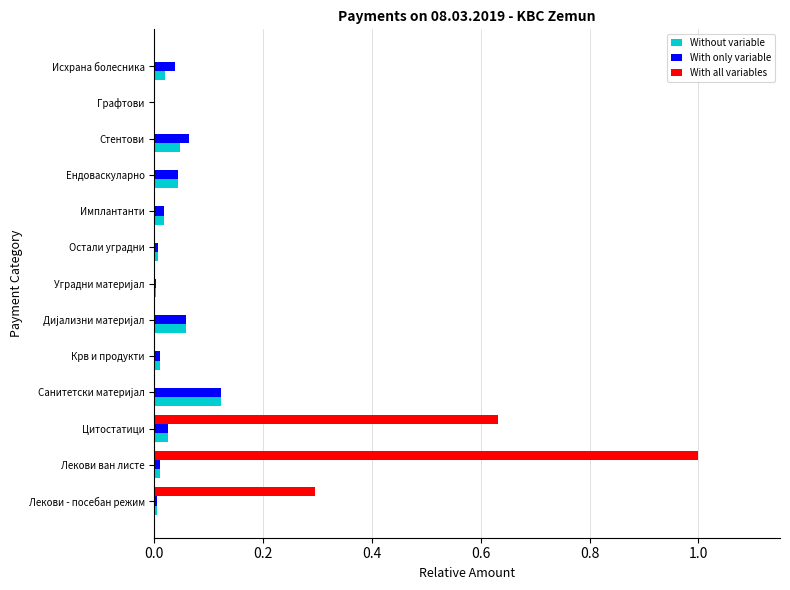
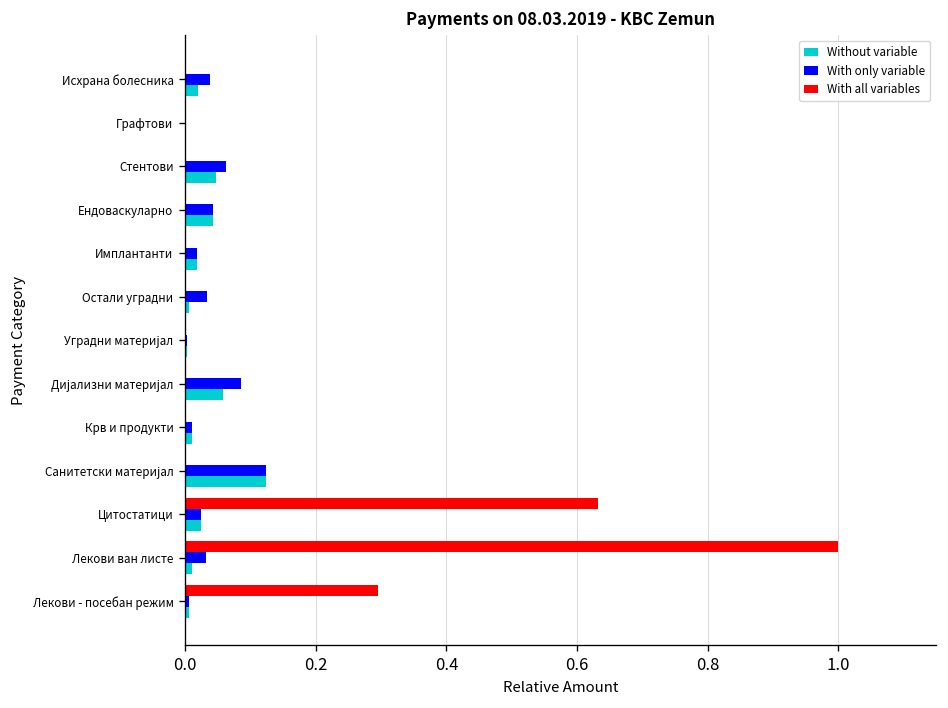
  {
    "Without variable": {
      "Исхрана болесника": 0.02,
      "Стентови": 0.05,
      "Ендоваскуларно": 0.04,
      "Имплантанти": 0.02,
      "Остали уградни": 0.01,
      "Дијализни материјал": 0.06,
      "Крв и продукти": 0.01,
      "Санитетски материјал": 0.12,
      "Цитостатици": 0.02,
      "Лекови ван листе": 0.01,
      "Лекови - посебан режим": 0.01
    },
    "With only variable": {
      "Исхрана болесника": 0.04,
      "Стентови": 0.06,
      "Ендоваскуларно": 0.04,
      "Имплантанти": 0.02,
-     "Остали уградни": 0.01,
-     "Дијализни материјал": 0.06,
+     "Остали уградни": 0.03,
+     "Дијализни материјал": 0.08,
      "Крв и продукти": 0.01,
      "Санитетски материјал": 0.12,
      "Цитостатици": 0.02,
-     "Лекови ван листе": 0.01,
+     "Лекови ван листе": 0.03,
      "Лекови - посебан режим": 0.01
    },
    "With all variables": {
      "Исхрана болесника": 0.00,
      "Графтови": 0.00,
      "Стентови": 0.00,
      "Ендоваскуларно": 0.00,
      "Имплантанти": 0.00,
      "Остали уградни": 0.00,
      "Уградни материјал": 0.00,
      "Дијализни материјал": 0.00,
      "Крв и продукти": 0.00,
      "Санитетски материјал": 0.00,
      "Цитостатици": 0.63,
      "Лекови ван листе": 1.00,
      "Лекови - посебан режим": 0.29
    }
  }
